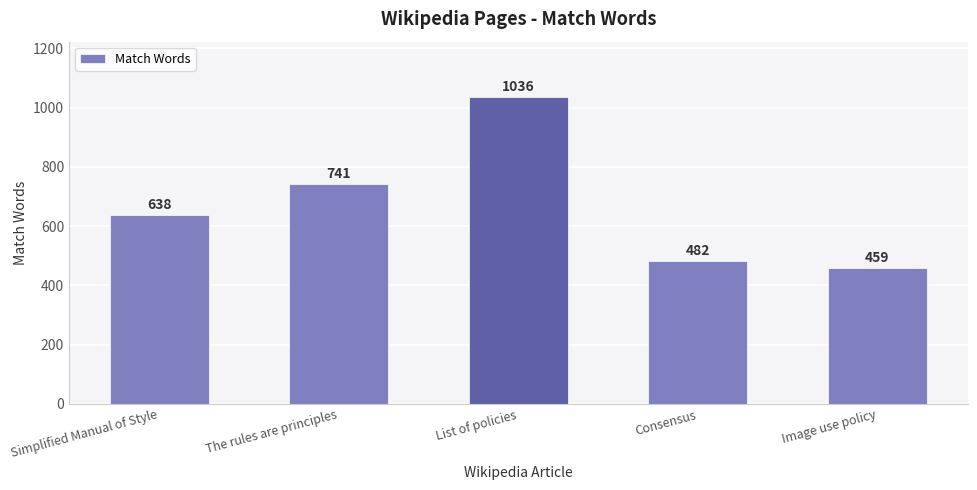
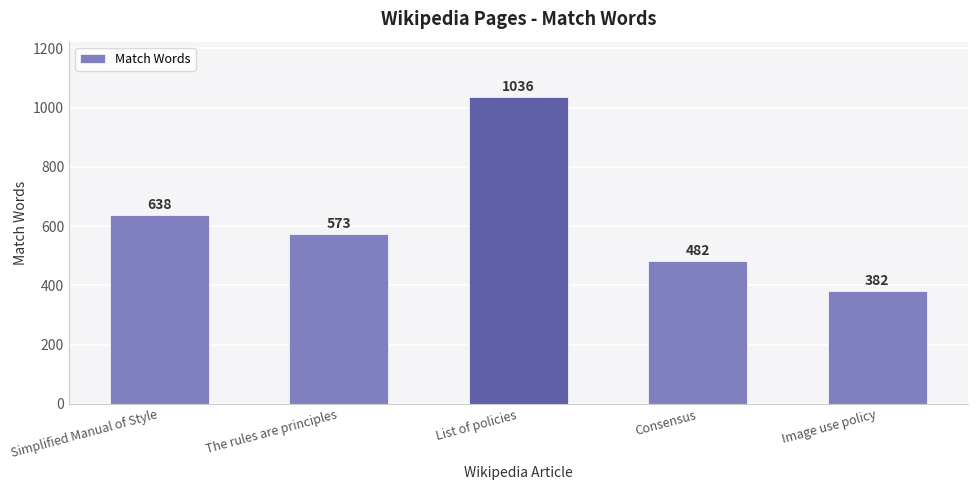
  {
    "Simplified Manual of Style": 638,
-   "The rules are principles": 741,
+   "The rules are principles": 573,
    "List of policies": 1036,
    "Consensus": 482,
-   "Image use policy": 459
+   "Image use policy": 382
  }
